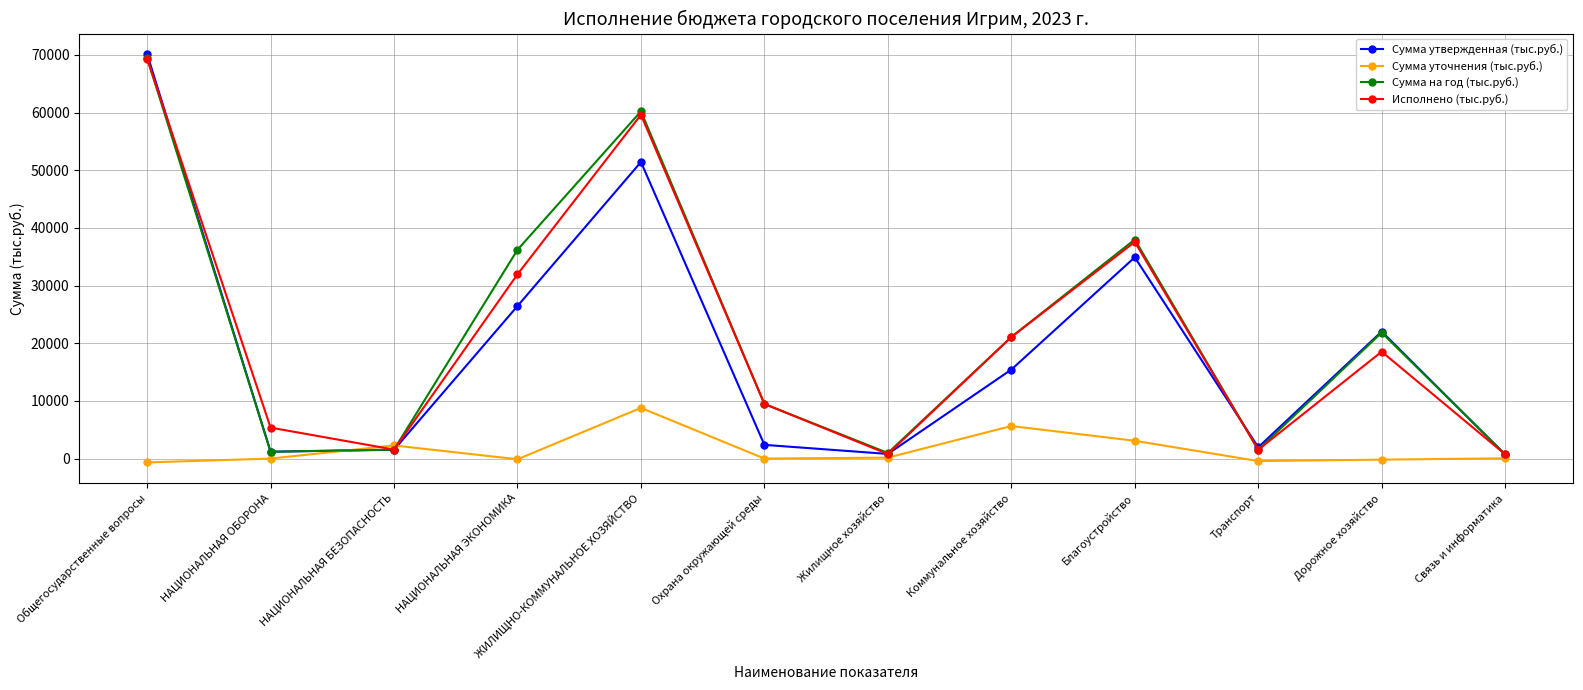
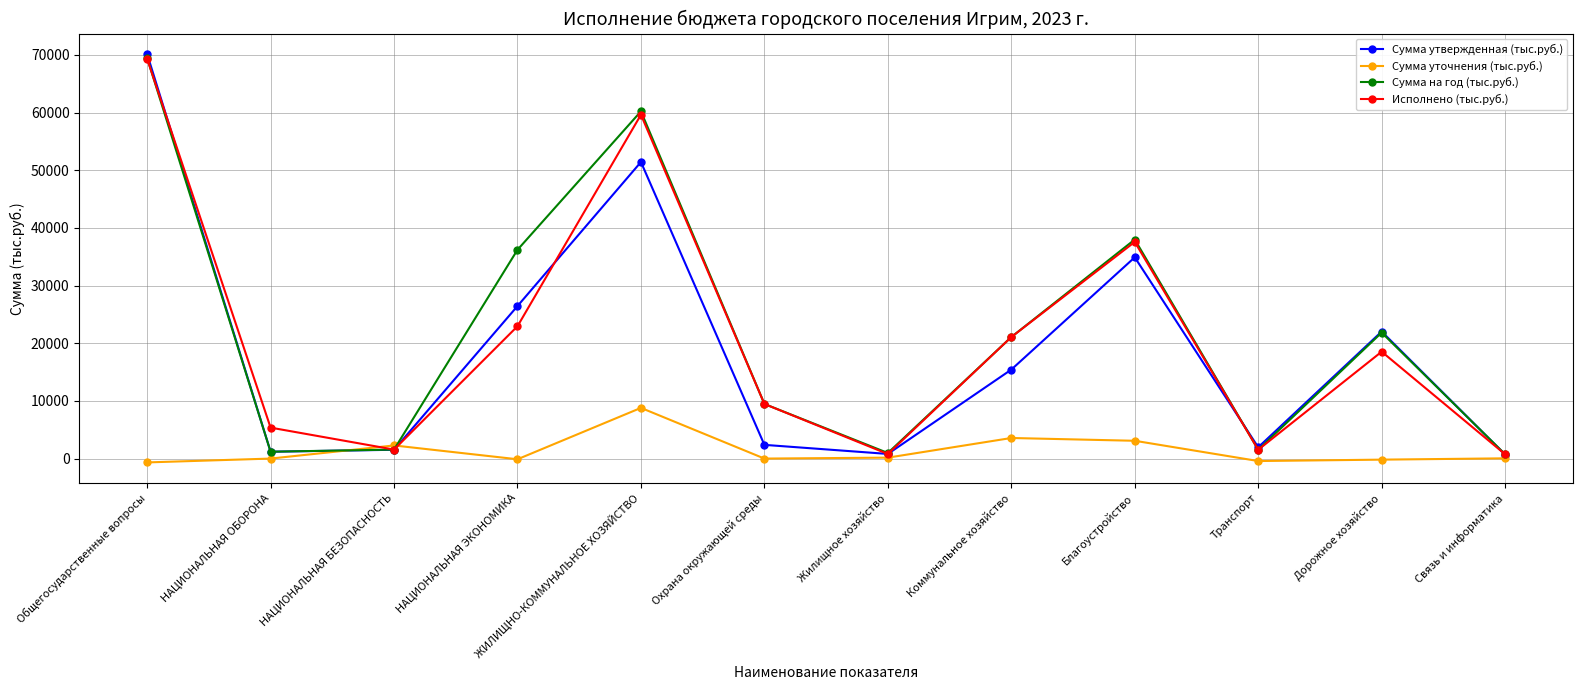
  {
    "Сумма утвержденная (тыс.руб.)": {
      "Общегосударственные вопросы": 70000,
      "НАЦИОНАЛЬНАЯ ЭКОНОМИКА": 26000,
      "ЖИЛИЩНО-КОММУНАЛЬНОЕ ХОЗЯЙСТВО": 51000,
      "Охрана окружающей среды": 2000,
      "Коммунальное хозяйство": 15000,
      "Благоустройство": 35000
    },
    "Сумма уточнения (тыс.руб.)": {
      "Общегосударственные вопросы": -1000,
      "НАЦИОНАЛЬНАЯ ОБОРОНА": 0,
      "НАЦИОНАЛЬНАЯ БЕЗОПАСНОСТЬ": 2000,
      "НАЦИОНАЛЬНАЯ ЭКОНОМИКА": 0,
      "ЖИЛИЩНО-КОММУНАЛЬНОЕ ХОЗЯЙСТВО": 9000,
      "Охрана окружающей среды": 0,
      "Жилищное хозяйство": 0,
-     "Коммунальное хозяйство": 6000,
+     "Коммунальное хозяйство": 4000,
      "Благоустройство": 3000,
      "Транспорт": 0,
      "Дорожное хозяйство": 0,
      "Связь и информатика": 0
    },
    "Сумма на год (тыс.руб.)": {
      "НАЦИОНАЛЬНАЯ ЭКОНОМИКА": 36000,
      "ЖИЛИЩНО-КОММУНАЛЬНОЕ ХОЗЯЙСТВО": 60000
    },
    "Исполнено (тыс.руб.)": {
      "НАЦИОНАЛЬНАЯ ОБОРОНА": 5000,
-     "НАЦИОНАЛЬНАЯ ЭКОНОМИКА": 32000,
+     "НАЦИОНАЛЬНАЯ ЭКОНОМИКА": 23000,
      "ЖИЛИЩНО-КОММУНАЛЬНОЕ ХОЗЯЙСТВО": 60000,
      "Дорожное хозяйство": 19000
    }
  }
